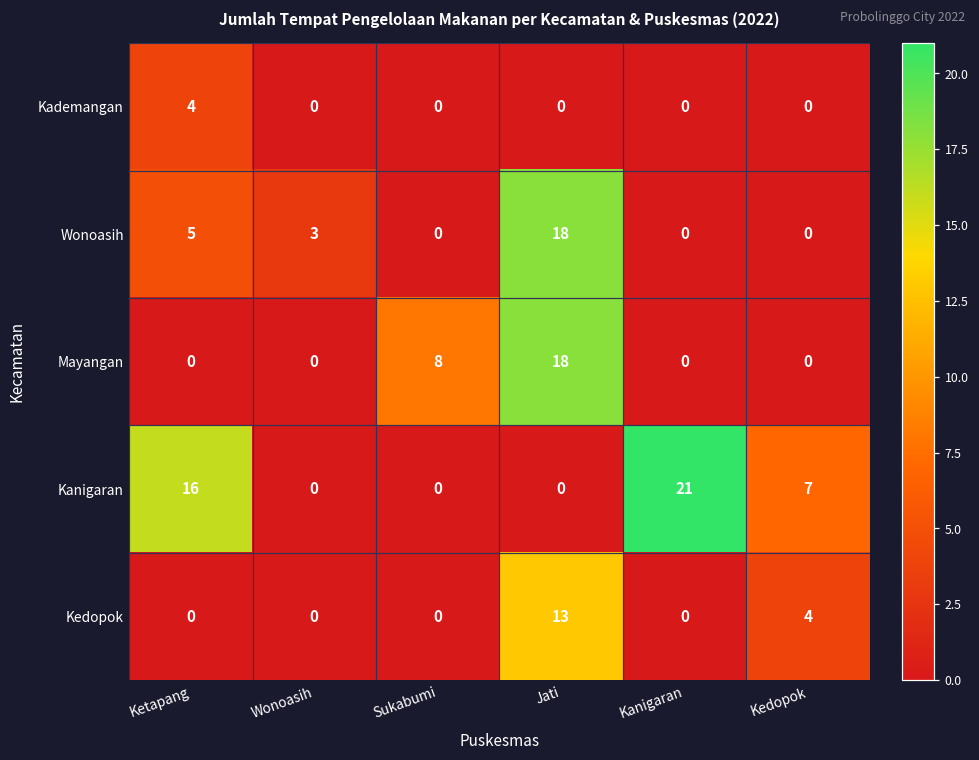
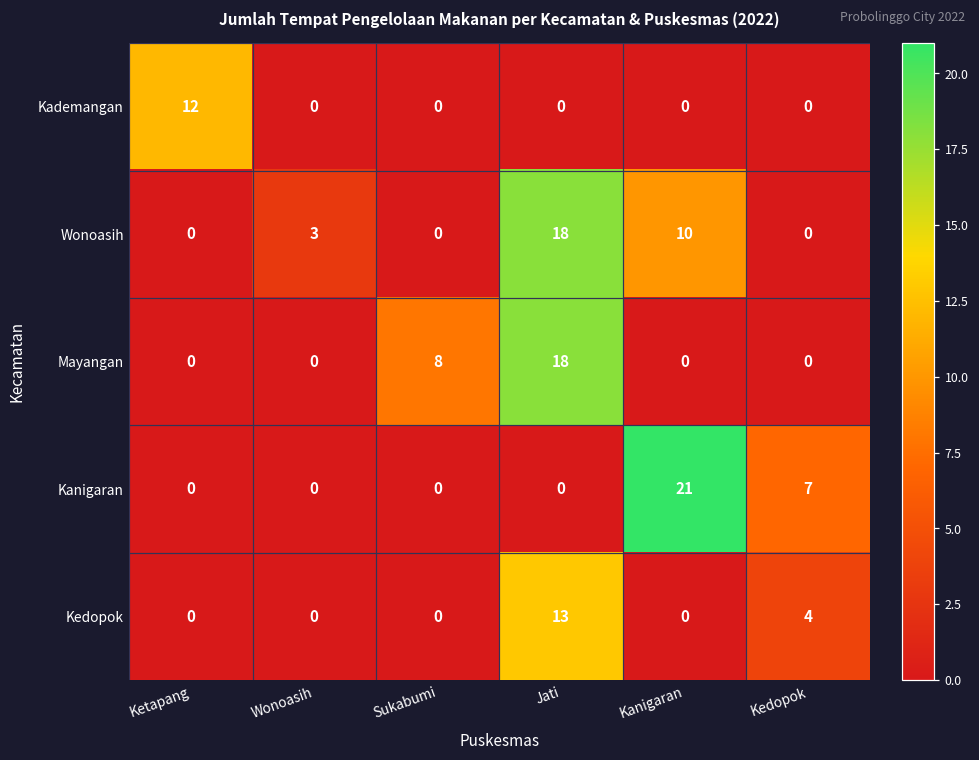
  {
    "Kademangan": {
-     "Ketapang": 4,
+     "Ketapang": 12,
      "Wonoasih": 0,
      "Sukabumi": 0,
      "Jati": 0,
      "Kanigaran": 0,
      "Kedopok": 0
    },
    "Wonoasih": {
-     "Ketapang": 5,
+     "Ketapang": 0,
      "Wonoasih": 3,
      "Sukabumi": 0,
      "Jati": 18,
-     "Kanigaran": 0,
+     "Kanigaran": 10,
      "Kedopok": 0
    },
    "Mayangan": {
      "Ketapang": 0,
      "Wonoasih": 0,
      "Sukabumi": 8,
      "Jati": 18,
      "Kanigaran": 0,
      "Kedopok": 0
    },
    "Kanigaran": {
-     "Ketapang": 16,
+     "Ketapang": 0,
      "Wonoasih": 0,
      "Sukabumi": 0,
      "Jati": 0,
      "Kanigaran": 21,
      "Kedopok": 7
    },
    "Kedopok": {
      "Ketapang": 0,
      "Wonoasih": 0,
      "Sukabumi": 0,
      "Jati": 13,
      "Kanigaran": 0,
      "Kedopok": 4
    }
  }
